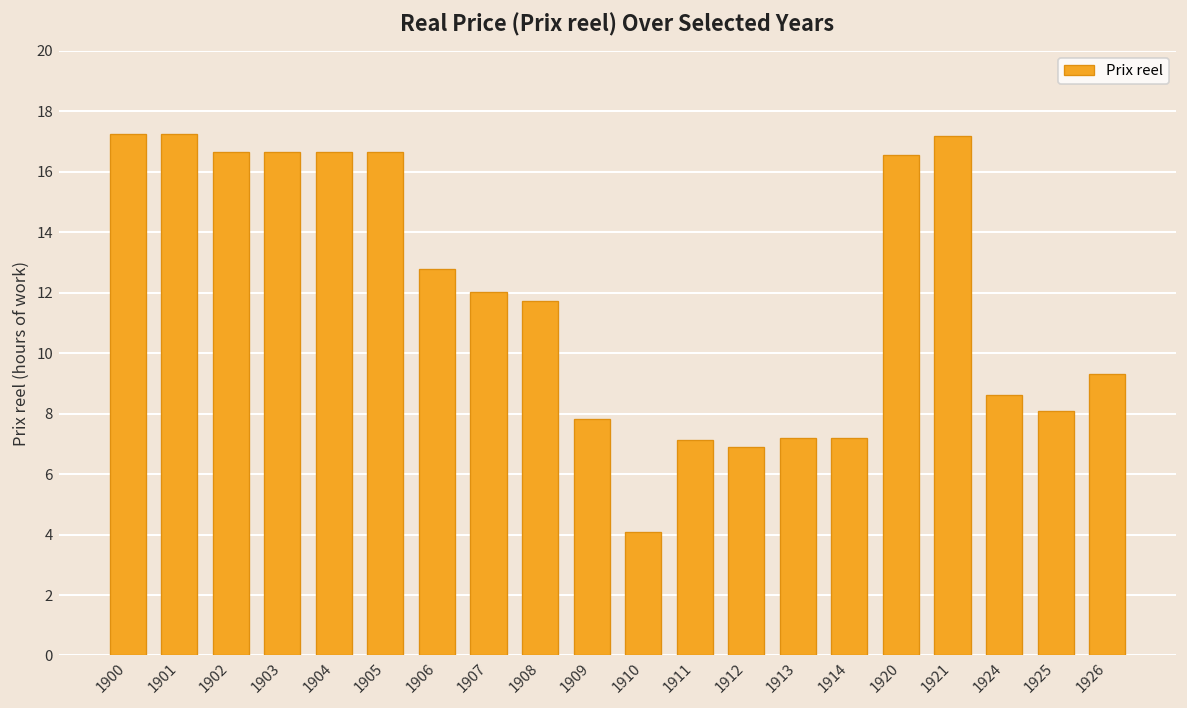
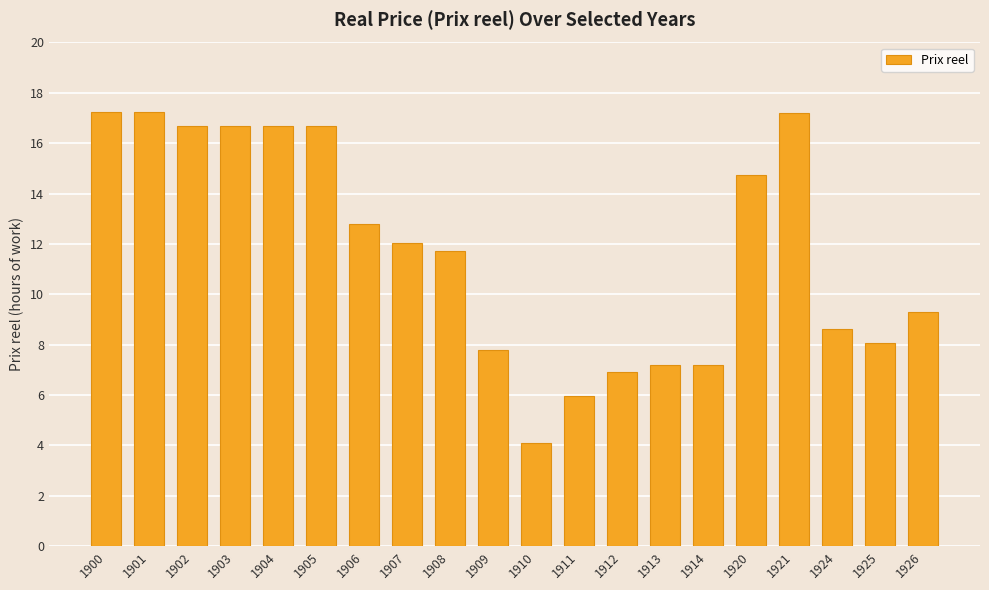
  {
    "1900": 17.2,
    "1901": 17.2,
    "1902": 16.7,
    "1903": 16.7,
    "1904": 16.7,
    "1905": 16.7,
    "1906": 12.8,
    "1907": 12.0,
    "1908": 11.7,
    "1909": 7.8,
    "1910": 4.1,
-   "1911": 7.1,
+   "1911": 6.0,
    "1912": 6.9,
    "1913": 7.2,
    "1914": 7.2,
-   "1920": 16.6,
+   "1920": 14.8,
    "1921": 17.2,
    "1924": 8.6,
    "1925": 8.1,
    "1926": 9.3
  }
